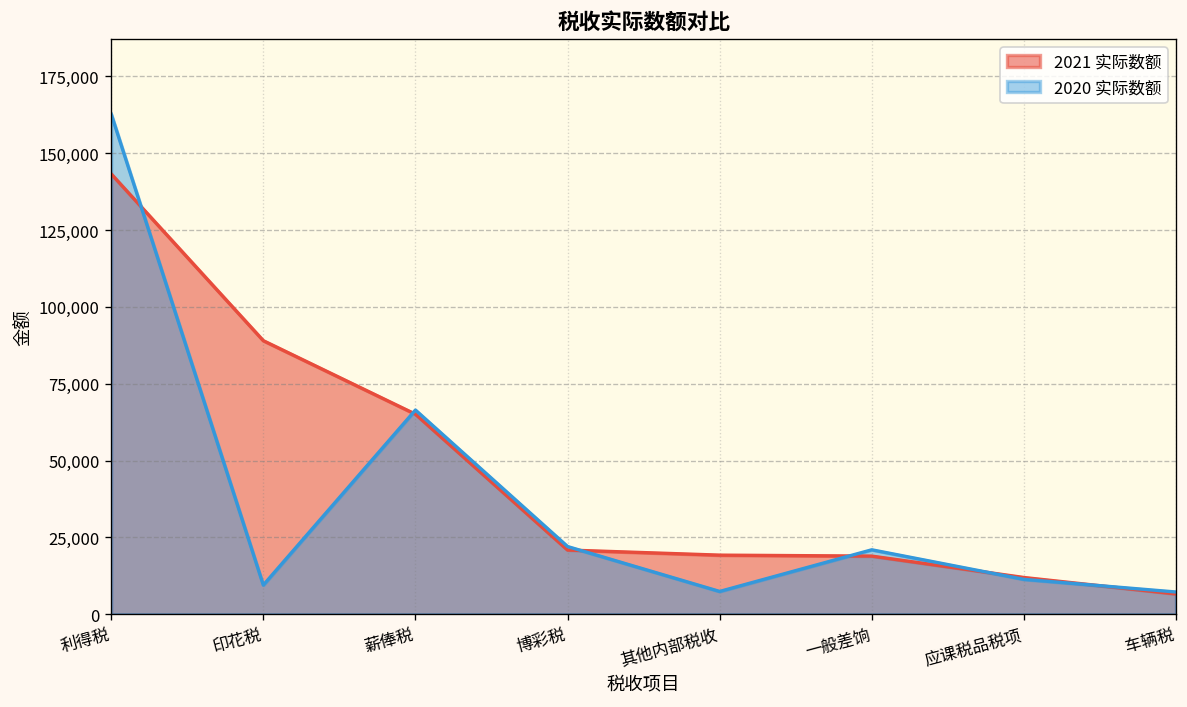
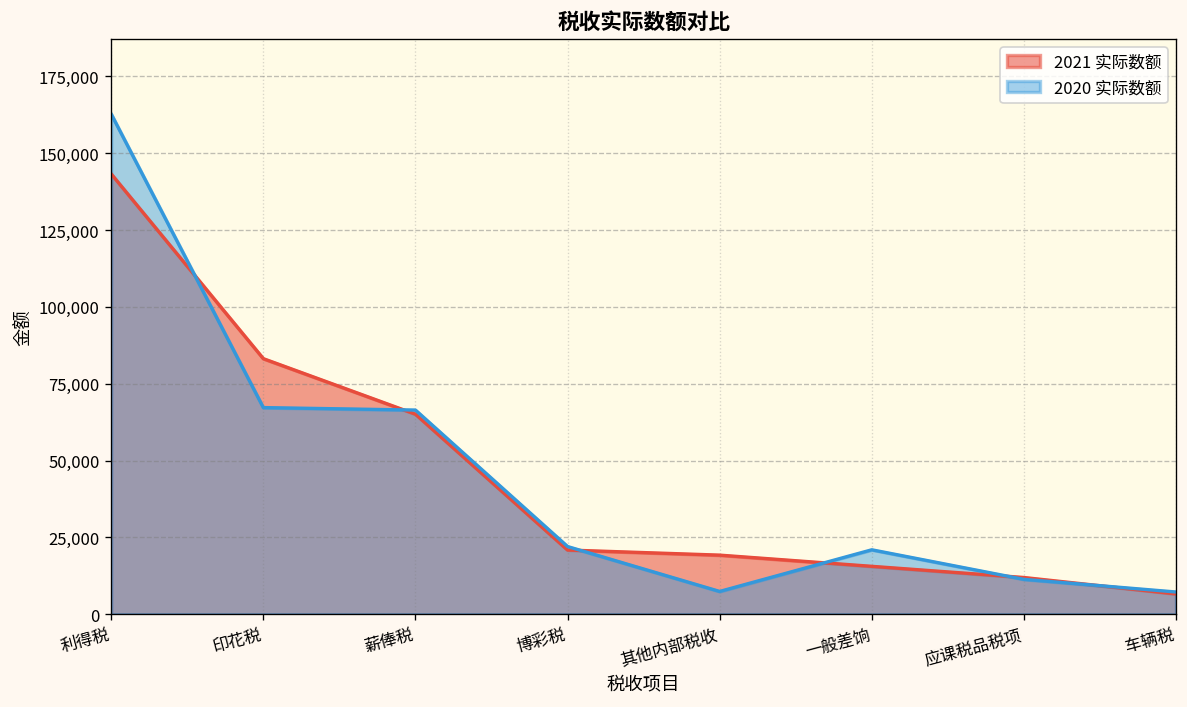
  {
    "2021 实际数额": {
      "利得税": "143,000",
-     "印花税": "89,000",
+     "印花税": "83,000",
      "薪俸税": "65,000",
      "博彩税": "21,000",
      "其他内部税收": "19,000",
-     "一般差饷": "19,000"
+     "一般差饷": "16,000"
    },
    "2020 实际数额": {
      "利得税": "163,000",
-     "印花税": "9,000",
+     "印花税": "67,000",
      "薪俸税": "66,000",
      "博彩税": "22,000",
      "其他内部税收": "7,000",
      "一般差饷": "21,000"
    }
  }
